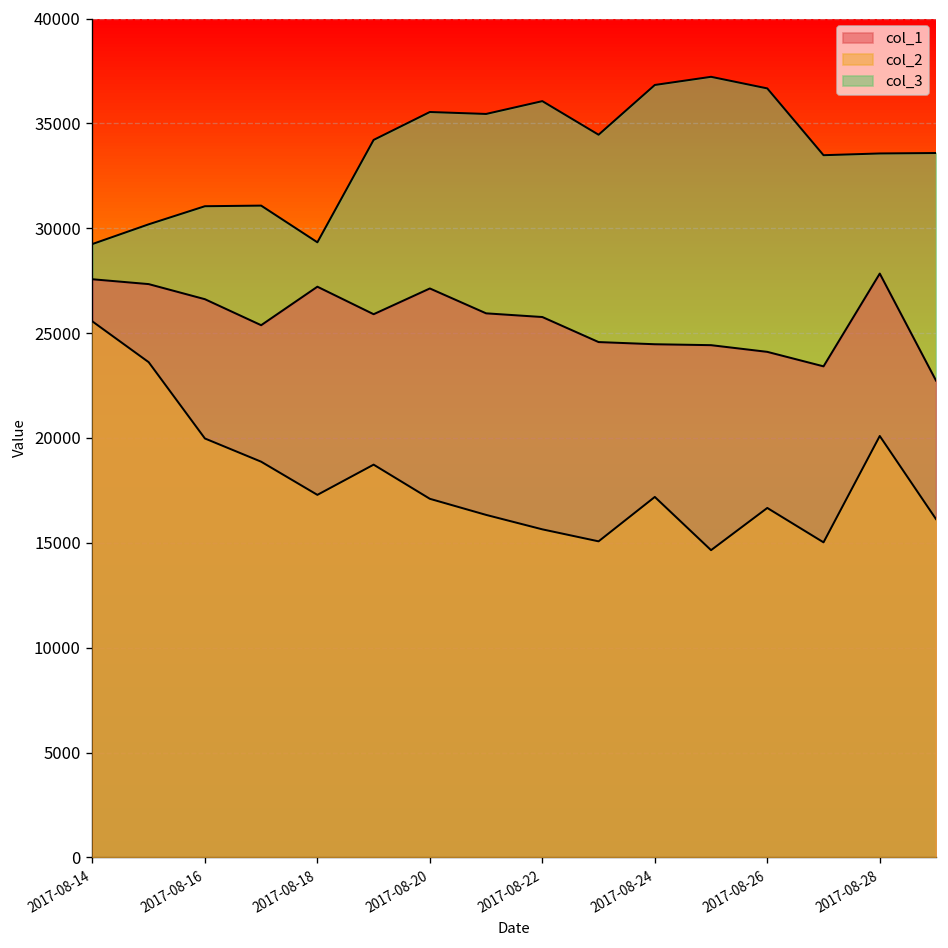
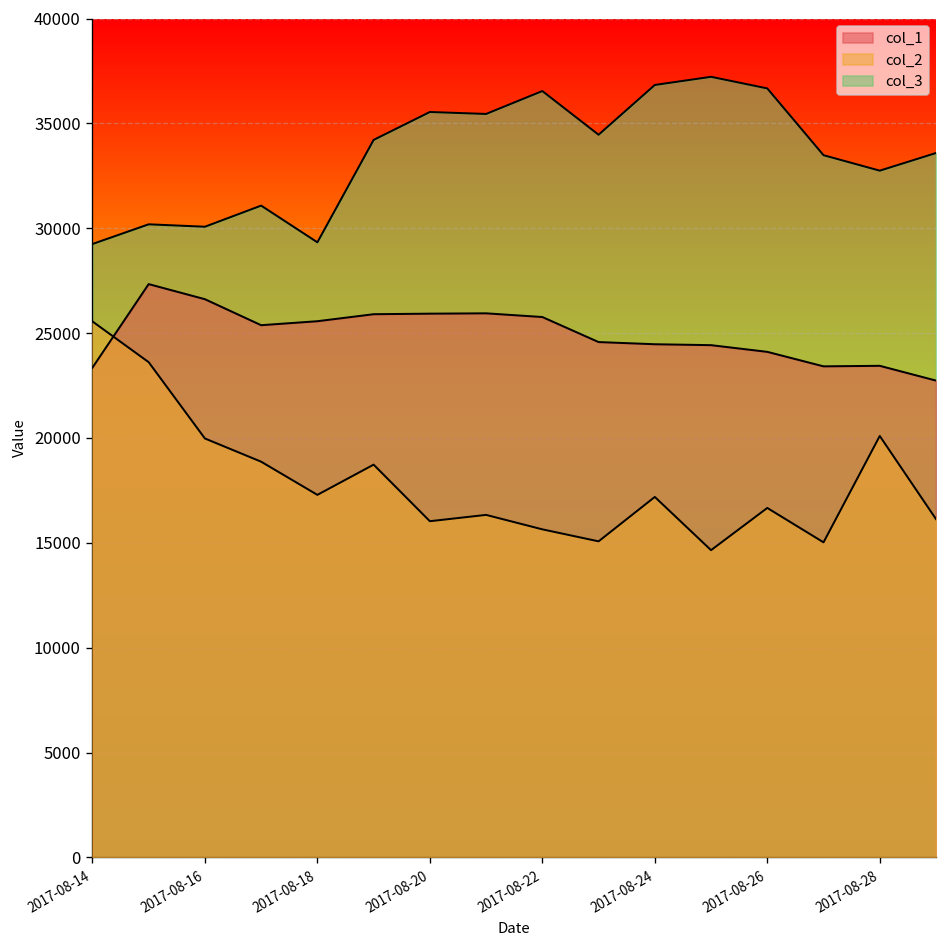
  {
    "col_1": {
-     "2017-08-14": 27600,
+     "2017-08-14": 23400,
      "2017-08-16": 26600,
-     "2017-08-18": 27200,
-     "2017-08-20": 27100,
+     "2017-08-18": 25600,
+     "2017-08-20": 25900,
      "2017-08-22": 25800,
      "2017-08-24": 24500,
      "2017-08-26": 24100,
-     "2017-08-28": 27800
+     "2017-08-28": 23400
    },
    "col_2": {
      "2017-08-14": 25600,
      "2017-08-16": 20000,
      "2017-08-18": 17300,
-     "2017-08-20": 17100,
+     "2017-08-20": 16000,
      "2017-08-22": 15600,
      "2017-08-24": 17200,
      "2017-08-26": 16700,
      "2017-08-28": 20100
    },
    "col_3": {
      "2017-08-14": 29300,
-     "2017-08-16": 31100,
+     "2017-08-16": 30100,
      "2017-08-18": 29300,
      "2017-08-20": 35500,
-     "2017-08-22": 36100,
+     "2017-08-22": 36500,
      "2017-08-24": 36800,
      "2017-08-26": 36700,
-     "2017-08-28": 33600
+     "2017-08-28": 32700
    }
  }
